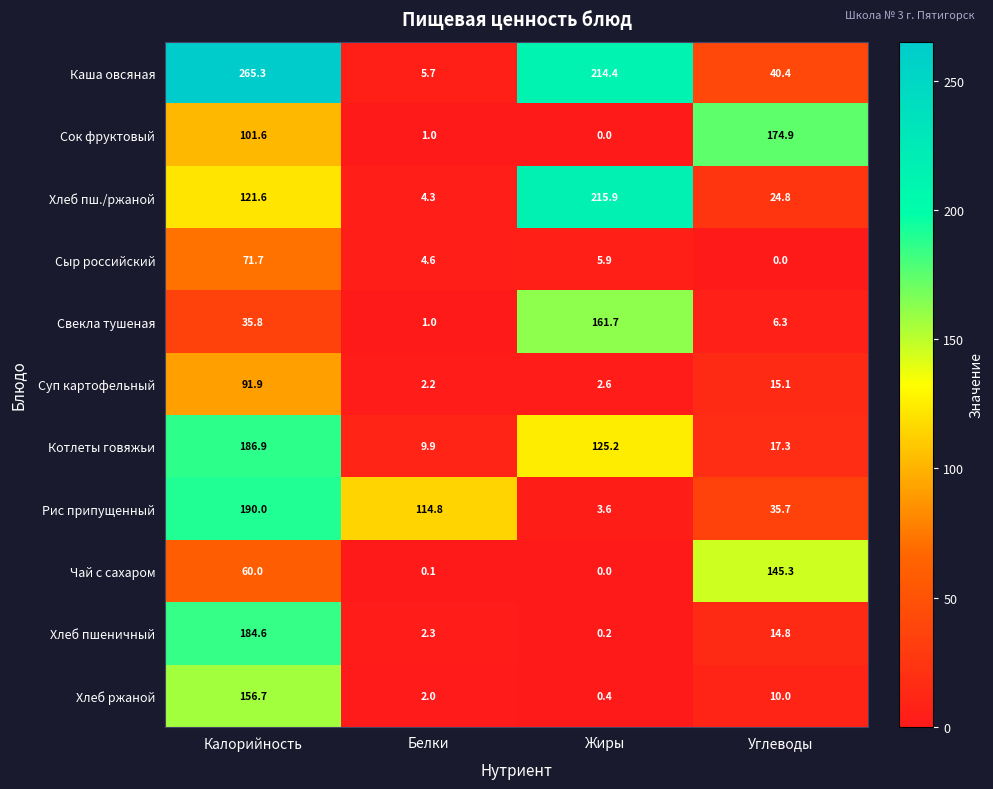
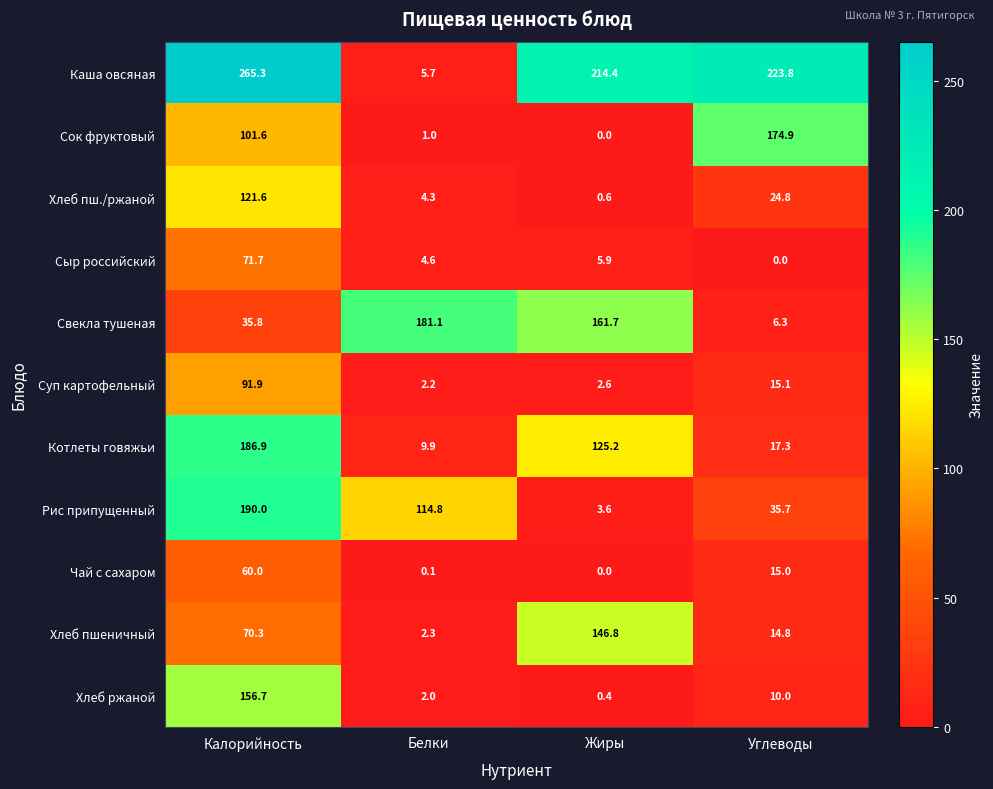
  {
    "Каша овсяная": {
      "Калорийность": 265.3,
      "Белки": 5.7,
      "Жиры": 214.4,
-     "Углеводы": 40.4
+     "Углеводы": 223.8
    },
    "Сок фруктовый": {
      "Калорийность": 101.6,
      "Белки": 1.0,
      "Жиры": 0.0,
      "Углеводы": 174.9
    },
    "Хлеб пш./ржаной": {
      "Калорийность": 121.6,
      "Белки": 4.3,
-     "Жиры": 215.9,
+     "Жиры": 0.6,
      "Углеводы": 24.8
    },
    "Сыр российский": {
      "Калорийность": 71.7,
      "Белки": 4.6,
      "Жиры": 5.9,
      "Углеводы": 0.0
    },
    "Свекла тушеная": {
      "Калорийность": 35.8,
-     "Белки": 1.0,
+     "Белки": 181.1,
      "Жиры": 161.7,
      "Углеводы": 6.3
    },
    "Суп картофельный": {
      "Калорийность": 91.9,
      "Белки": 2.2,
      "Жиры": 2.6,
      "Углеводы": 15.1
    },
    "Котлеты говяжьи": {
      "Калорийность": 186.9,
      "Белки": 9.9,
      "Жиры": 125.2,
      "Углеводы": 17.3
    },
    "Рис припущенный": {
      "Калорийность": 190.0,
      "Белки": 114.8,
      "Жиры": 3.6,
      "Углеводы": 35.7
    },
    "Чай с сахаром": {
      "Калорийность": 60.0,
      "Белки": 0.1,
      "Жиры": 0.0,
-     "Углеводы": 145.3
+     "Углеводы": 15.0
    },
    "Хлеб пшеничный": {
-     "Калорийность": 184.6,
+     "Калорийность": 70.3,
      "Белки": 2.3,
-     "Жиры": 0.2,
+     "Жиры": 146.8,
      "Углеводы": 14.8
    },
    "Хлеб ржаной": {
      "Калорийность": 156.7,
      "Белки": 2.0,
      "Жиры": 0.4,
      "Углеводы": 10.0
    }
  }
